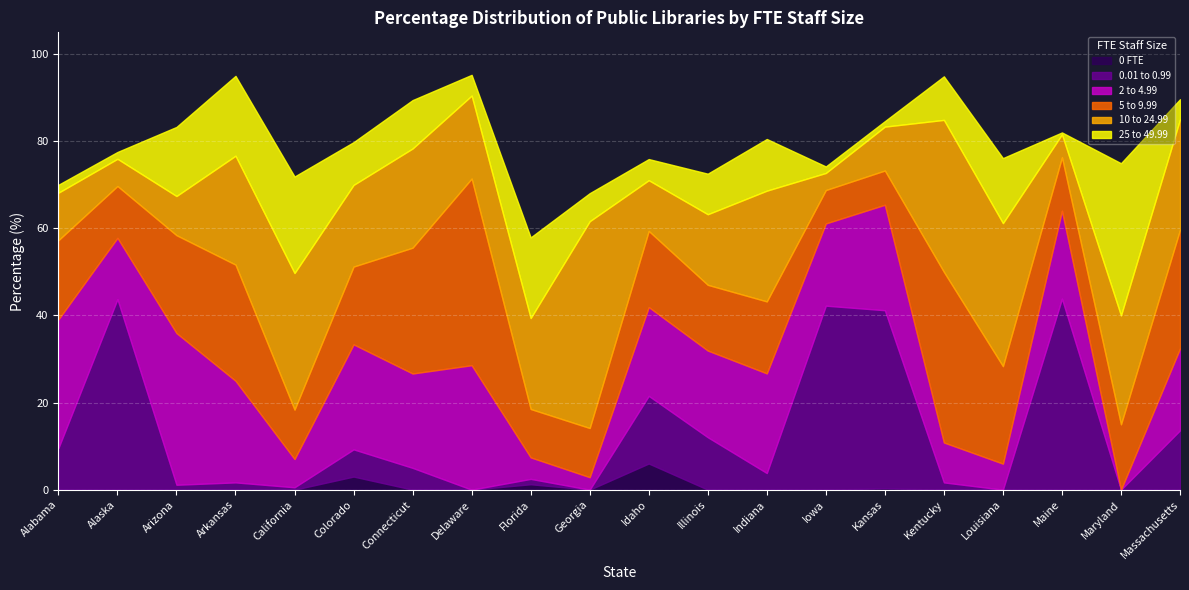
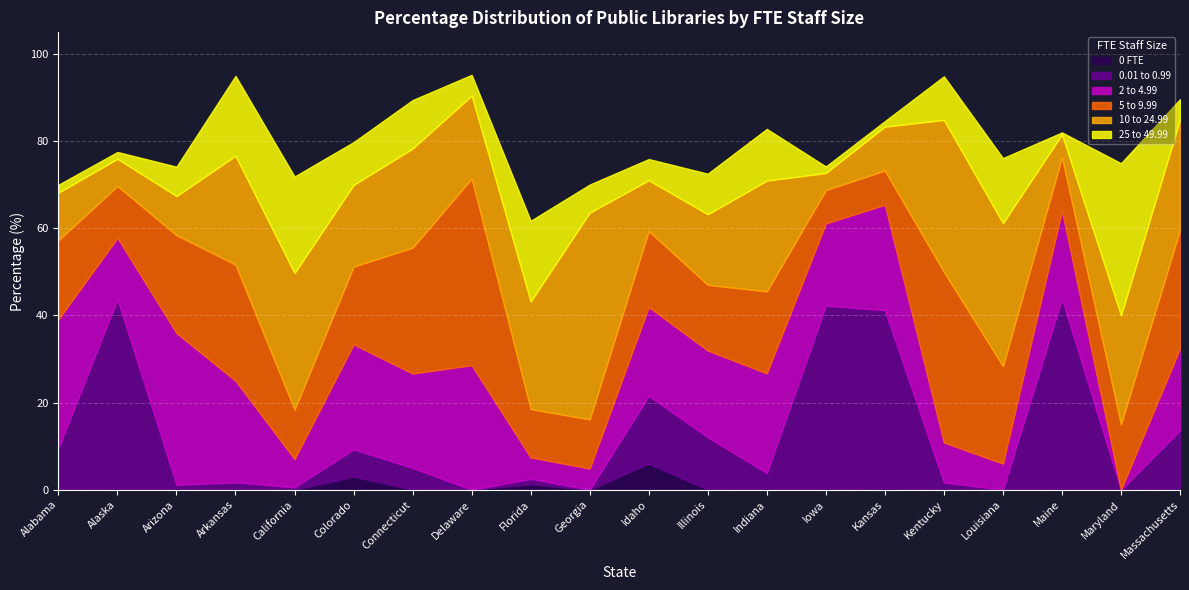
  {
    "0 FTE": {
      "Alabama": 0,
      "Alaska": 0,
      "Arizona": 0,
      "Arkansas": 0,
      "Colorado": 3,
      "Connecticut": 0,
      "Florida": 1,
      "Idaho": 6,
      "Illinois": 0,
      "Indiana": 0,
      "Iowa": 0,
      "Kentucky": 0,
      "Maine": 0,
      "Massachusetts": 0
    },
    "0.01 to 0.99": {
      "Alabama": 10,
      "Alaska": 44,
      "Arizona": 1,
      "Arkansas": 2,
      "Colorado": 6,
      "Connecticut": 5,
      "Florida": 1,
      "Idaho": 16,
      "Illinois": 12,
      "Indiana": 4,
      "Iowa": 42,
      "Kansas": 41,
      "Kentucky": 2,
      "Maine": 44,
      "Massachusetts": 14
    },
    "2 to 4.99": {
      "Alabama": 30,
      "Alaska": 14,
      "Arizona": 35,
      "Arkansas": 23,
      "California": 6,
      "Colorado": 24,
      "Connecticut": 22,
      "Delaware": 29,
      "Florida": 5,
-     "Georgia": 3,
+     "Georgia": 5,
      "Idaho": 20,
      "Illinois": 20,
      "Indiana": 23,
      "Iowa": 19,
      "Kansas": 24,
      "Kentucky": 9,
      "Louisiana": 6,
      "Maine": 20,
      "Massachusetts": 19
    },
    "5 to 9.99": {
      "Alabama": 18,
      "Alaska": 12,
      "Arizona": 22,
      "Arkansas": 27,
      "California": 11,
      "Colorado": 18,
      "Connecticut": 29,
      "Delaware": 43,
      "Florida": 11,
      "Georgia": 11,
      "Idaho": 17,
      "Illinois": 15,
-     "Indiana": 17,
+     "Indiana": 19,
      "Iowa": 8,
      "Kansas": 8,
      "Kentucky": 39,
      "Louisiana": 22,
      "Maine": 12,
      "Maryland": 15,
      "Massachusetts": 27
    },
    "10 to 24.99": {
      "Alabama": 11,
      "Alaska": 6,
      "Arizona": 9,
      "Arkansas": 25,
      "California": 31,
      "Colorado": 19,
      "Connecticut": 23,
      "Delaware": 19,
-     "Florida": 21,
+     "Florida": 25,
      "Georgia": 47,
      "Idaho": 12,
      "Illinois": 16,
      "Indiana": 25,
      "Iowa": 4,
      "Kansas": 10,
      "Kentucky": 35,
      "Louisiana": 33,
      "Maryland": 25,
      "Massachusetts": 25
    },
    "25 to 49.99": {
      "Alabama": 2,
      "Alaska": 2,
-     "Arizona": 16,
+     "Arizona": 7,
      "Arkansas": 18,
      "California": 22,
      "Colorado": 10,
      "Connecticut": 11,
      "Delaware": 5,
      "Florida": 19,
      "Georgia": 6,
      "Idaho": 5,
      "Illinois": 9,
      "Indiana": 12,
      "Iowa": 1,
      "Kansas": 1,
      "Kentucky": 10,
      "Louisiana": 15,
      "Maryland": 35,
      "Massachusetts": 5
    }
  }
